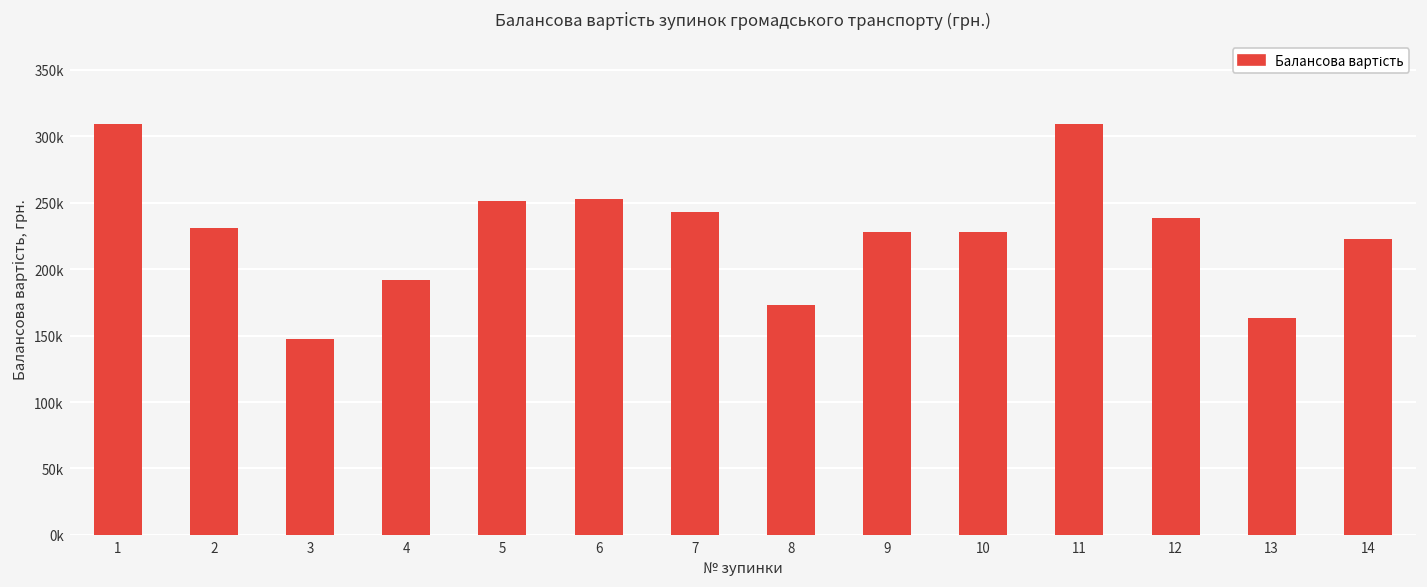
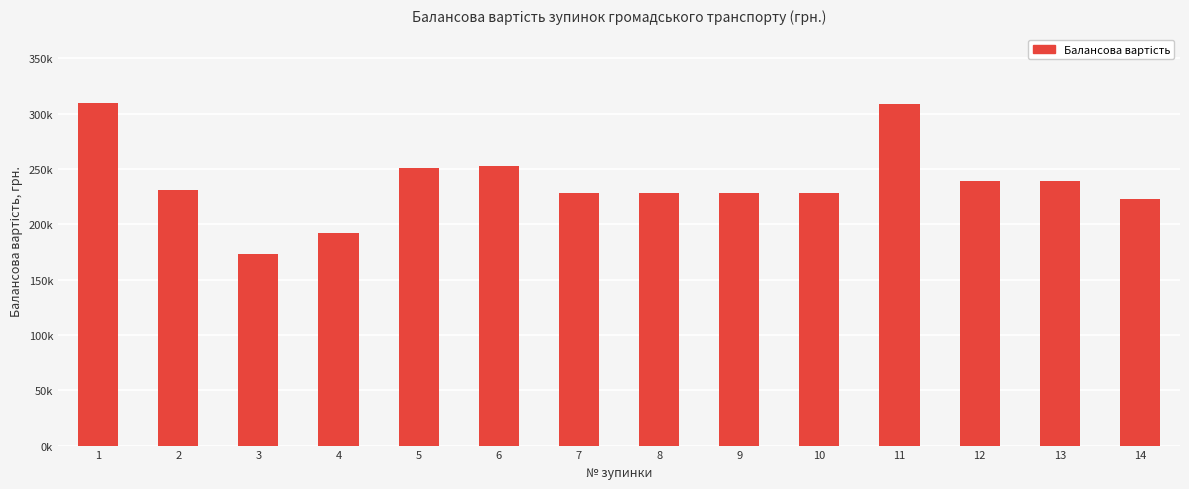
  {
    "1": 309000,
    "2": 231000,
-   "3": 147000,
+   "3": 173000,
    "4": 192000,
    "5": 251000,
    "6": 253000,
-   "7": 243000,
-   "8": 173000,
+   "7": 228000,
+   "8": 228000,
    "9": 228000,
    "10": 228000,
    "11": 309000,
    "12": 239000,
-   "13": 163000,
+   "13": 239000,
    "14": 223000
  }
